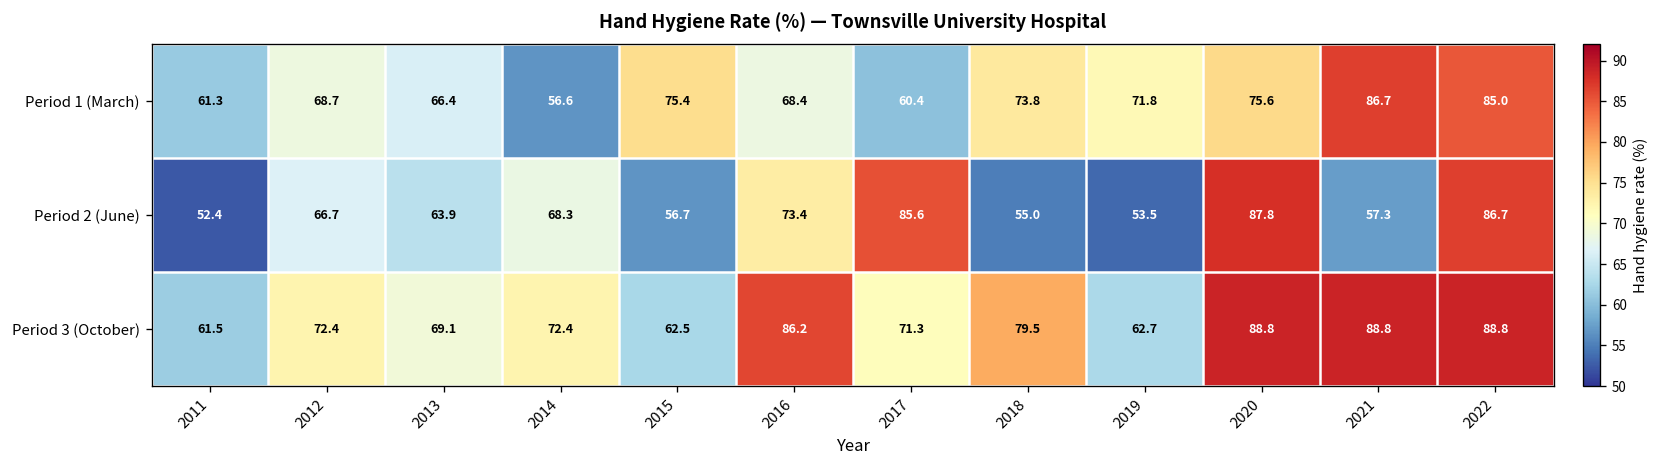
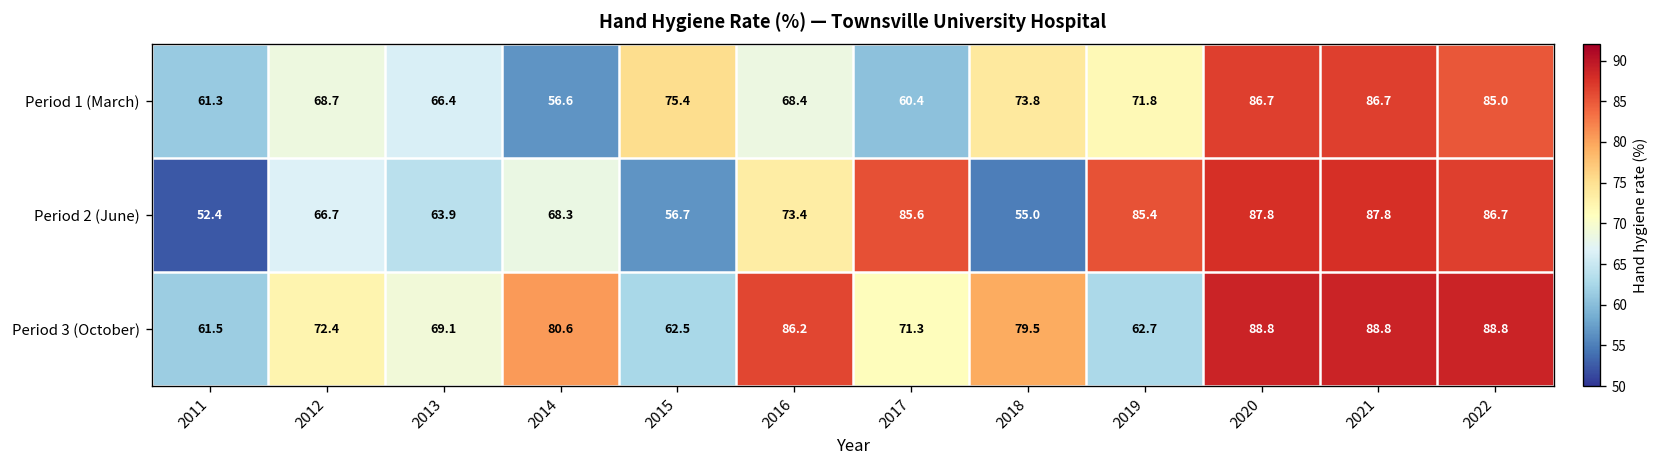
  {
    "Period 1 (March)": {
      "2011": 61.3,
      "2012": 68.7,
      "2013": 66.4,
      "2014": 56.6,
      "2015": 75.4,
      "2016": 68.4,
      "2017": 60.4,
      "2018": 73.8,
      "2019": 71.8,
-     "2020": 75.6,
+     "2020": 86.7,
      "2021": 86.7,
      "2022": 85.0
    },
    "Period 2 (June)": {
      "2011": 52.4,
      "2012": 66.7,
      "2013": 63.9,
      "2014": 68.3,
      "2015": 56.7,
      "2016": 73.4,
      "2017": 85.6,
      "2018": 55.0,
-     "2019": 53.5,
+     "2019": 85.4,
      "2020": 87.8,
-     "2021": 57.3,
+     "2021": 87.8,
      "2022": 86.7
    },
    "Period 3 (October)": {
      "2011": 61.5,
      "2012": 72.4,
      "2013": 69.1,
-     "2014": 72.4,
+     "2014": 80.6,
      "2015": 62.5,
      "2016": 86.2,
      "2017": 71.3,
      "2018": 79.5,
      "2019": 62.7,
      "2020": 88.8,
      "2021": 88.8,
      "2022": 88.8
    }
  }
